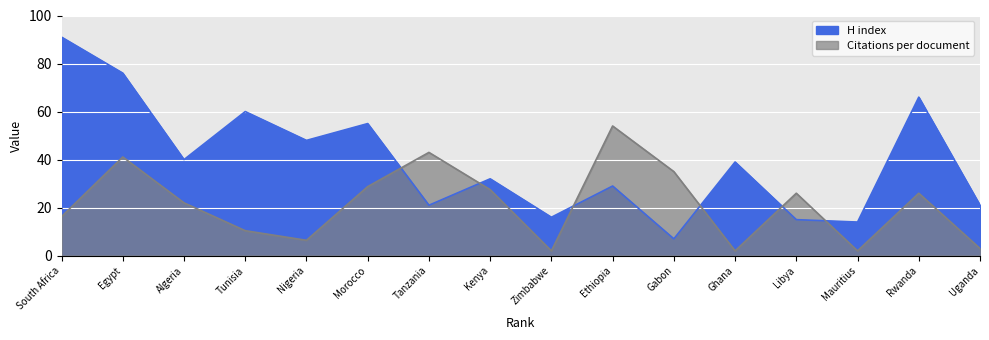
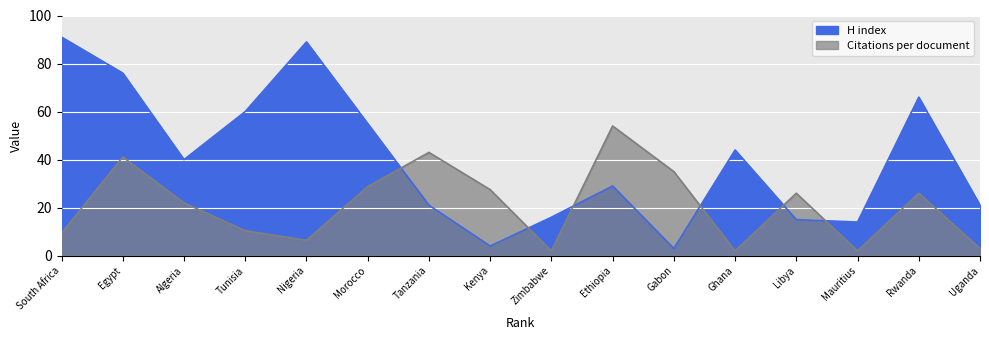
  {
    "H index": {
      "South Africa": 91,
      "Egypt": 76,
      "Algeria": 40,
      "Tunisia": 60,
-     "Nigeria": 48,
+     "Nigeria": 89,
      "Morocco": 55,
      "Tanzania": 21,
-     "Kenya": 32,
+     "Kenya": 4,
      "Zimbabwe": 16,
      "Ethiopia": 29,
-     "Gabon": 7,
-     "Ghana": 39,
+     "Gabon": 3,
+     "Ghana": 44,
      "Libya": 15,
      "Mauritius": 14,
      "Rwanda": 66,
      "Uganda": 21
    },
    "Citations per document": {
-     "South Africa": 16,
+     "South Africa": 9,
      "Egypt": 41,
      "Algeria": 22,
      "Tunisia": 10,
      "Nigeria": 6,
      "Morocco": 29,
      "Tanzania": 43,
      "Kenya": 28,
      "Zimbabwe": 2,
      "Ethiopia": 54,
      "Gabon": 35,
      "Ghana": 2,
      "Libya": 26,
      "Mauritius": 2,
      "Rwanda": 26,
      "Uganda": 3
    }
  }
